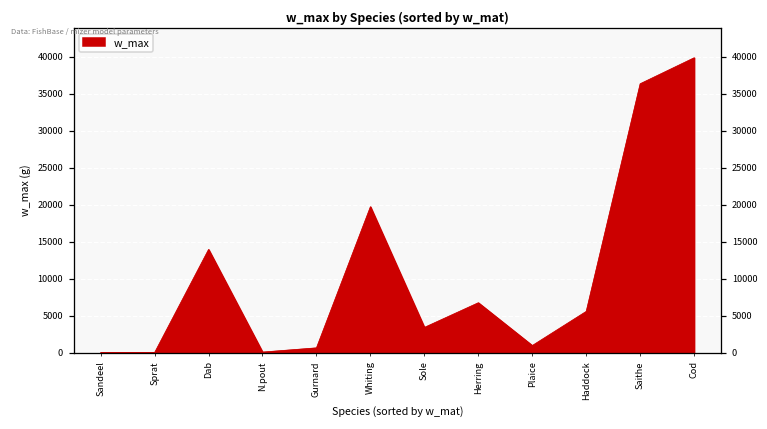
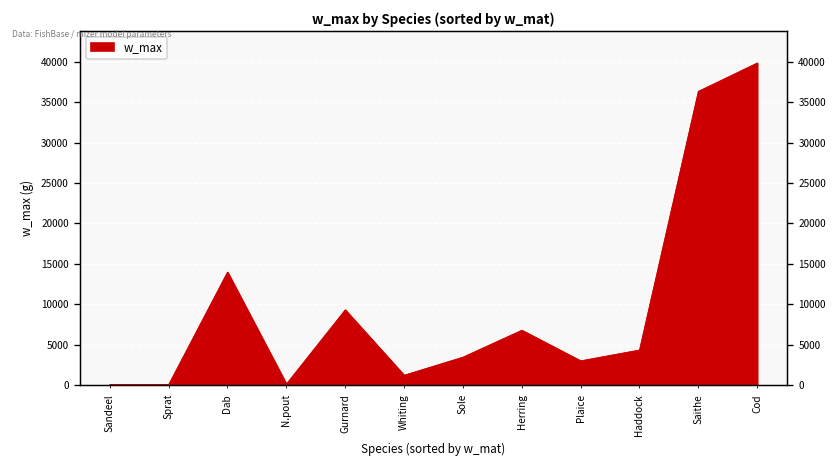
  {
    "Sandeel": 0,
    "Sprat": 0,
    "Dab": 14000,
    "N.pout": 0,
-   "Gurnard": 1000,
-   "Whiting": 20000,
+   "Gurnard": 9000,
+   "Whiting": 1000,
    "Sole": 3000,
    "Herring": 7000,
-   "Plaice": 1000,
-   "Haddock": 6000,
+   "Plaice": 3000,
+   "Haddock": 4000,
    "Saithe": 36000,
    "Cod": 40000
  }
